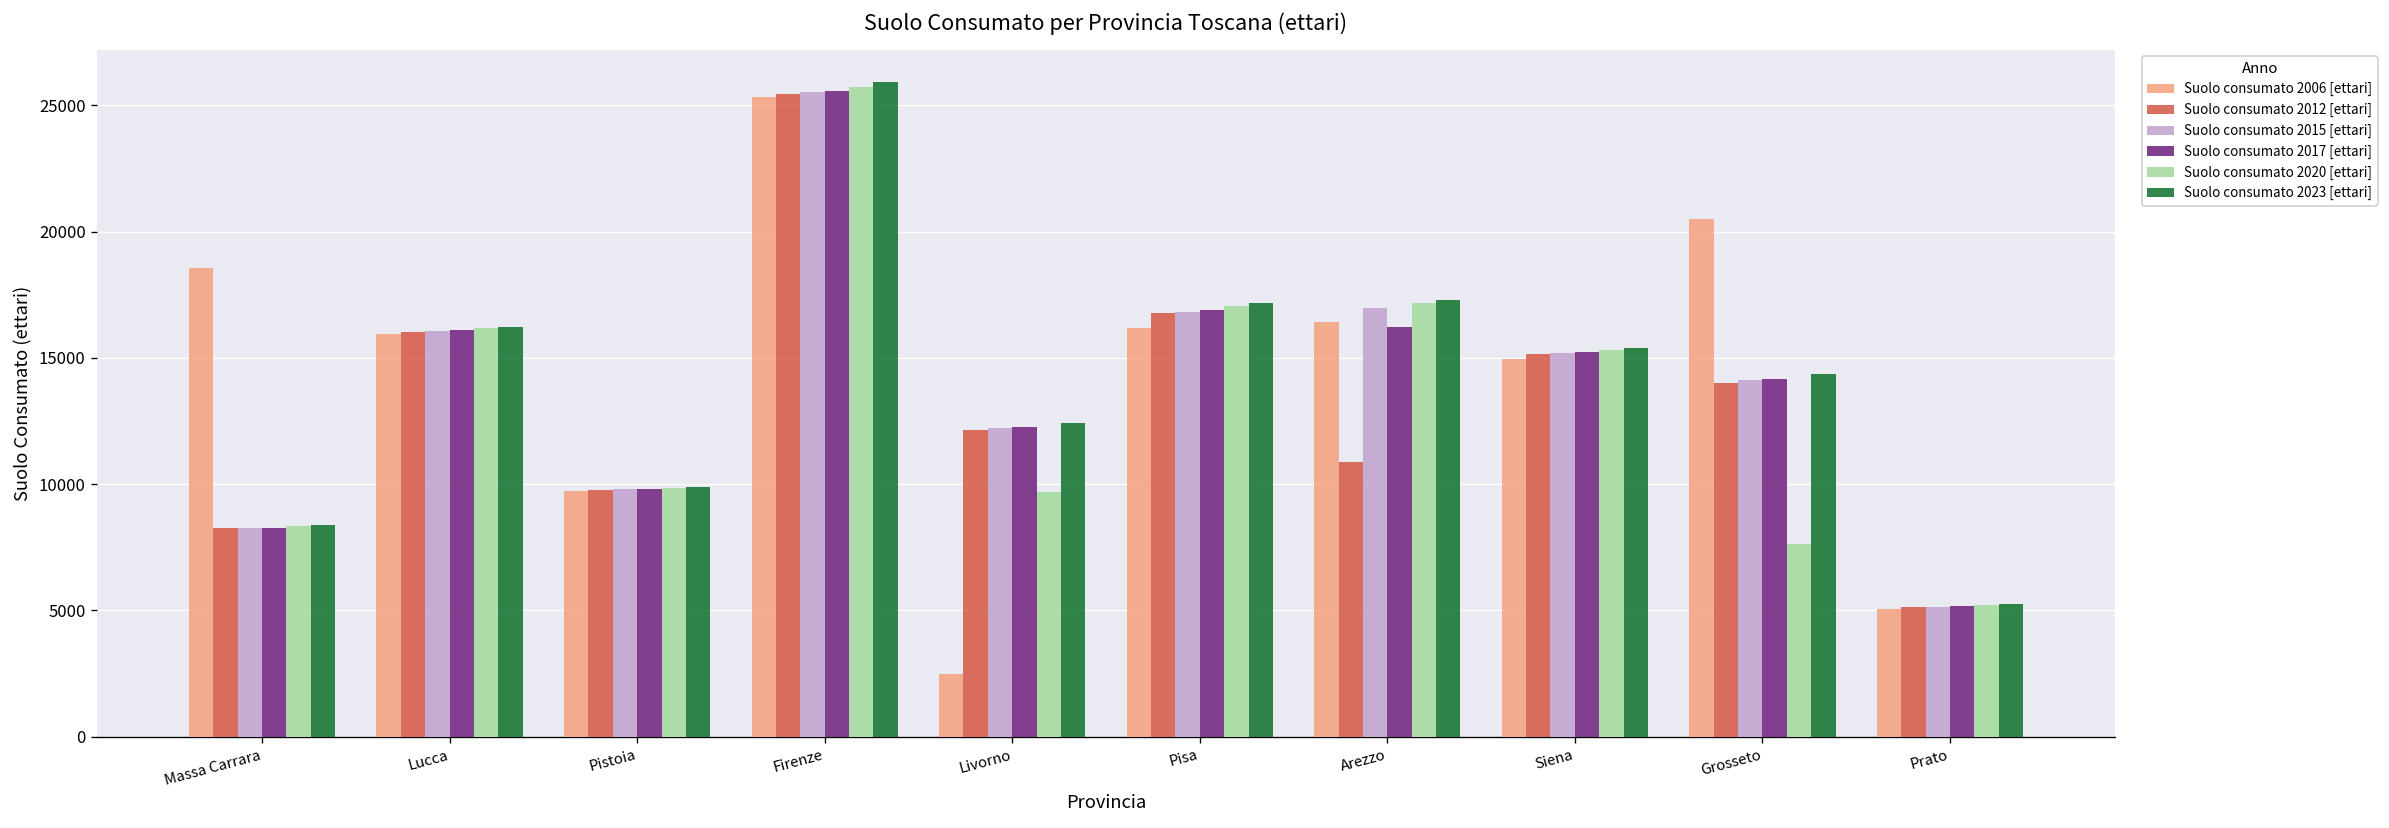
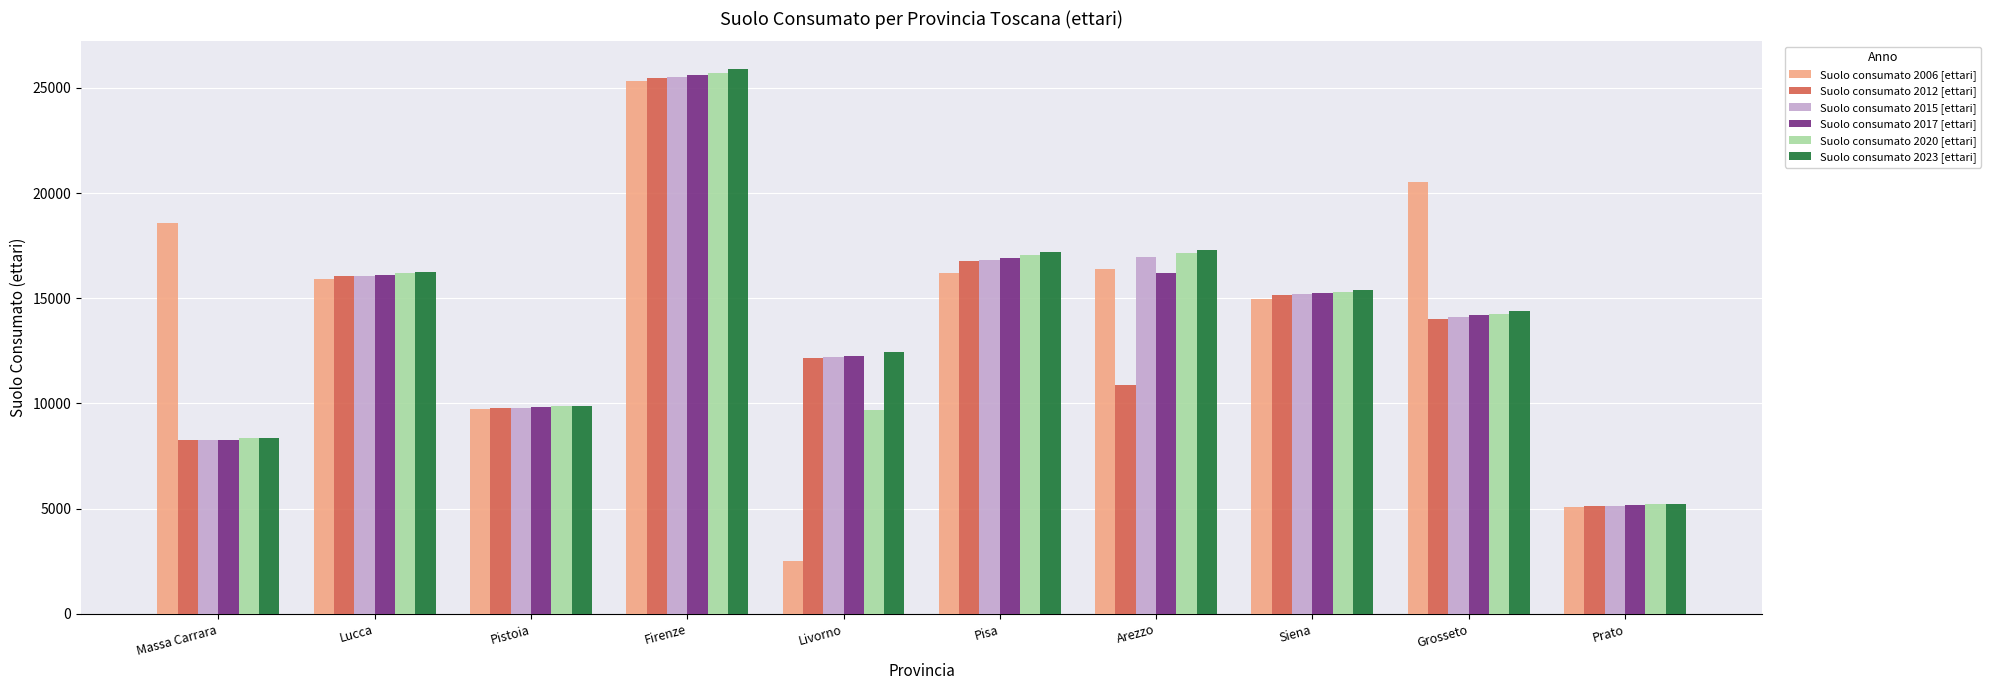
  {
    "Suolo consumato 2006 [ettari]": {
      "Massa Carrara": 18600,
      "Lucca": 15900,
      "Pistoia": 9700,
      "Firenze": 25300,
      "Livorno": 2500,
      "Pisa": 16200,
      "Arezzo": 16400,
      "Siena": 15000,
      "Grosseto": 20500,
      "Prato": 5100
    },
    "Suolo consumato 2012 [ettari]": {
      "Massa Carrara": 8300,
      "Lucca": 16000,
      "Pistoia": 9800,
      "Firenze": 25500,
      "Livorno": 12100,
      "Pisa": 16800,
      "Arezzo": 10900,
      "Siena": 15100,
      "Grosseto": 14000,
      "Prato": 5100
    },
    "Suolo consumato 2015 [ettari]": {
      "Massa Carrara": 8300,
      "Lucca": 16100,
      "Pistoia": 9800,
      "Firenze": 25500,
      "Livorno": 12200,
      "Pisa": 16800,
      "Arezzo": 17000,
      "Siena": 15200,
      "Grosseto": 14100,
      "Prato": 5100
    },
    "Suolo consumato 2017 [ettari]": {
      "Massa Carrara": 8300,
      "Lucca": 16100,
      "Pistoia": 9800,
      "Firenze": 25600,
      "Livorno": 12300,
      "Pisa": 16900,
      "Arezzo": 16200,
      "Siena": 15300,
      "Grosseto": 14200,
      "Prato": 5200
    },
    "Suolo consumato 2020 [ettari]": {
      "Massa Carrara": 8300,
      "Lucca": 16200,
      "Pistoia": 9900,
      "Firenze": 25700,
      "Livorno": 9700,
      "Pisa": 17100,
      "Arezzo": 17200,
      "Siena": 15300,
-     "Grosseto": 7600,
+     "Grosseto": 14300,
      "Prato": 5200
    },
    "Suolo consumato 2023 [ettari]": {
      "Massa Carrara": 8400,
      "Lucca": 16200,
      "Pistoia": 9900,
      "Firenze": 25900,
      "Livorno": 12400,
      "Pisa": 17200,
      "Arezzo": 17300,
      "Siena": 15400,
      "Grosseto": 14400,
      "Prato": 5200
    }
  }
